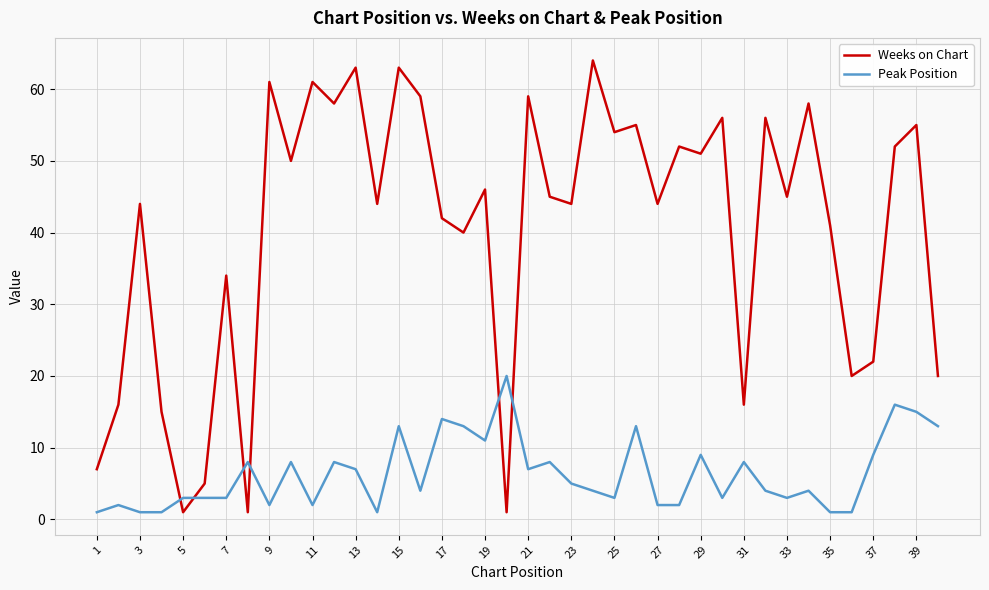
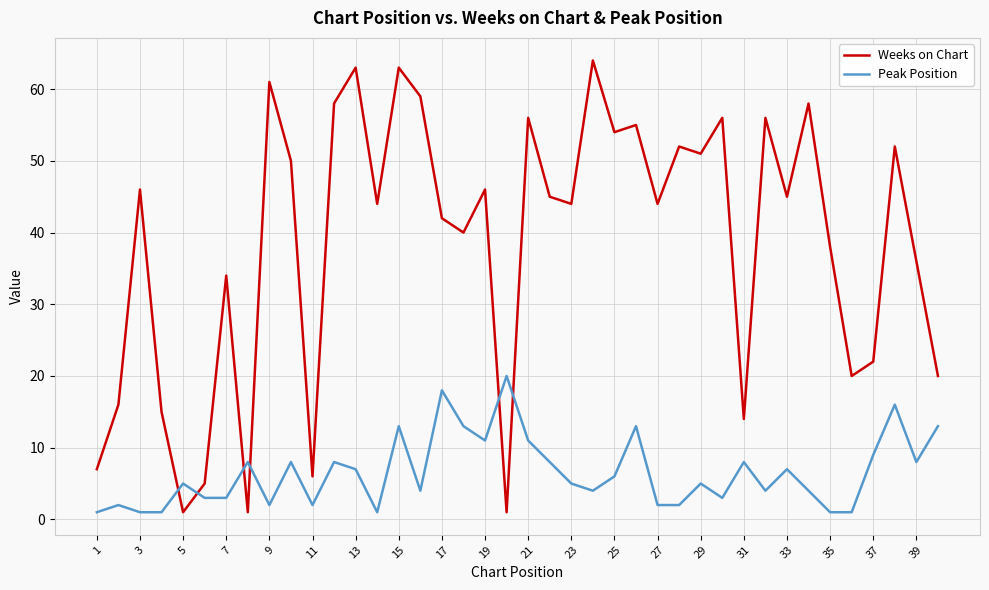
  {
    "Weeks on Chart": {
      "1": 7,
-     "3": 44,
+     "3": 46,
      "5": 1,
      "7": 34,
      "9": 61,
-     "11": 61,
+     "11": 6,
      "13": 63,
      "15": 63,
      "17": 42,
      "19": 46,
-     "21": 59,
+     "21": 56,
      "23": 44,
      "25": 54,
      "27": 44,
      "29": 51,
-     "31": 16,
+     "31": 14,
      "33": 45,
-     "35": 41,
+     "35": 38,
      "37": 22,
-     "39": 55
+     "39": 36
    },
    "Peak Position": {
      "1": 1,
      "3": 1,
-     "5": 3,
+     "5": 5,
      "7": 3,
      "9": 2,
      "11": 2,
      "13": 7,
      "15": 13,
-     "17": 14,
+     "17": 18,
      "19": 11,
-     "21": 7,
+     "21": 11,
      "23": 5,
-     "25": 3,
+     "25": 6,
      "27": 2,
-     "29": 9,
+     "29": 5,
      "31": 8,
-     "33": 3,
+     "33": 7,
      "35": 1,
      "37": 9,
-     "39": 15
+     "39": 8
    }
  }
